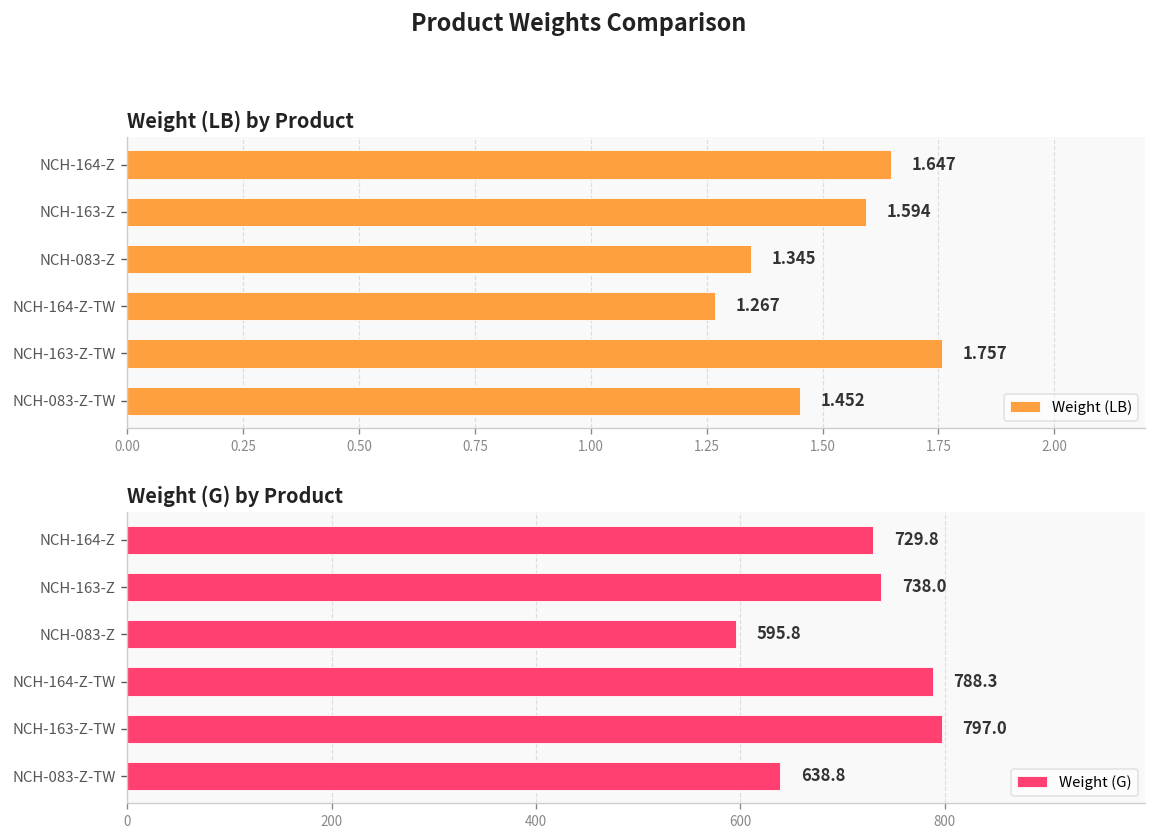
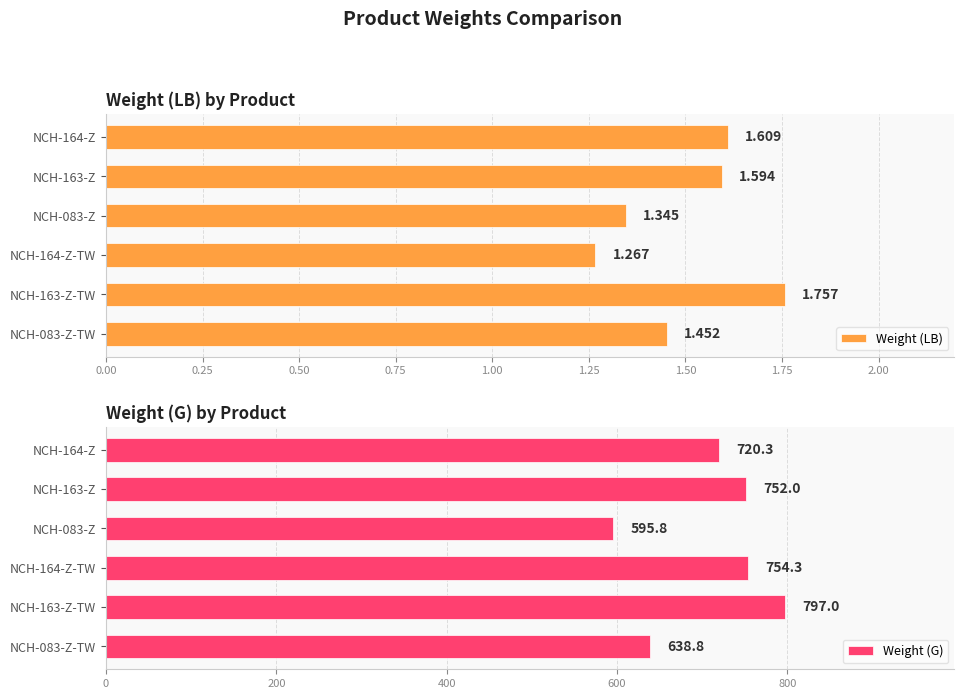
  {
    "Weight (LB) by Product": {
-     "NCH-164-Z": 1.647,
+     "NCH-164-Z": 1.609,
      "NCH-163-Z": 1.594,
      "NCH-083-Z": 1.345,
      "NCH-164-Z-TW": 1.267,
      "NCH-163-Z-TW": 1.757,
      "NCH-083-Z-TW": 1.452
    },
    "Weight (G) by Product": {
-     "NCH-164-Z": 729.8,
-     "NCH-163-Z": 738.0,
+     "NCH-164-Z": 720.3,
+     "NCH-163-Z": 752.0,
      "NCH-083-Z": 595.8,
-     "NCH-164-Z-TW": 788.3,
+     "NCH-164-Z-TW": 754.3,
      "NCH-163-Z-TW": 797.0,
      "NCH-083-Z-TW": 638.8
    }
  }
